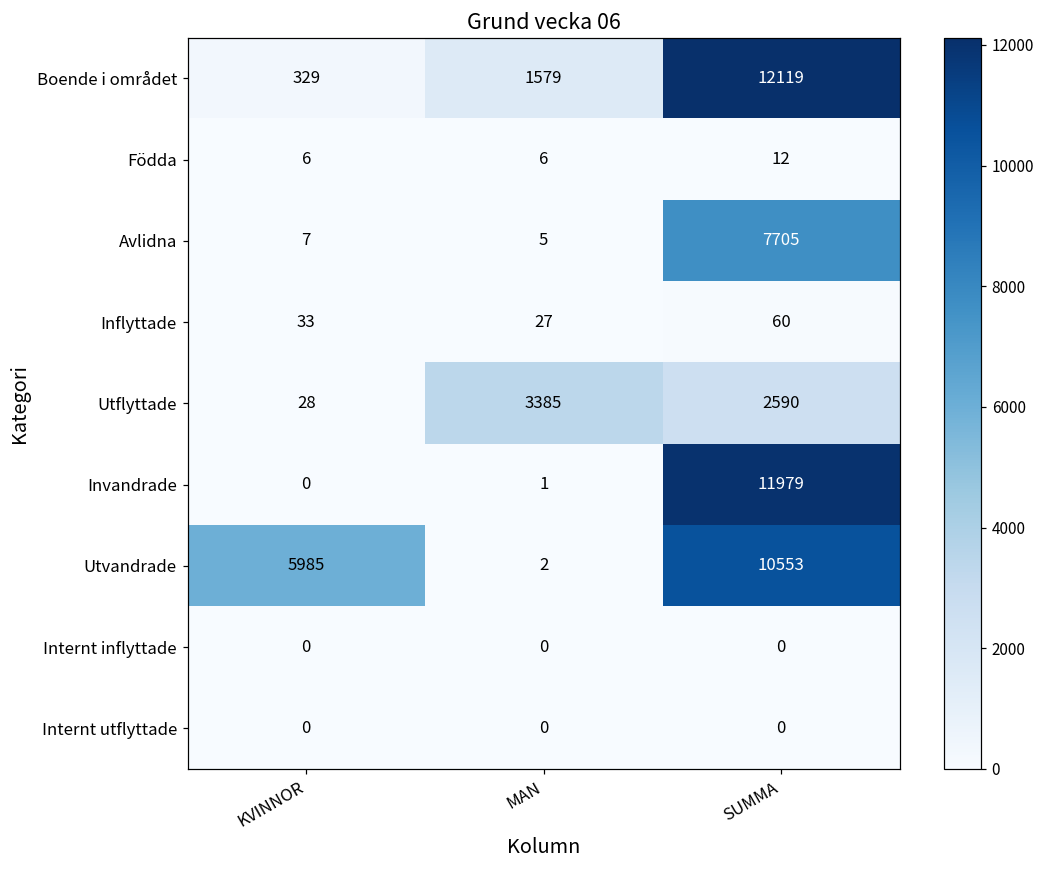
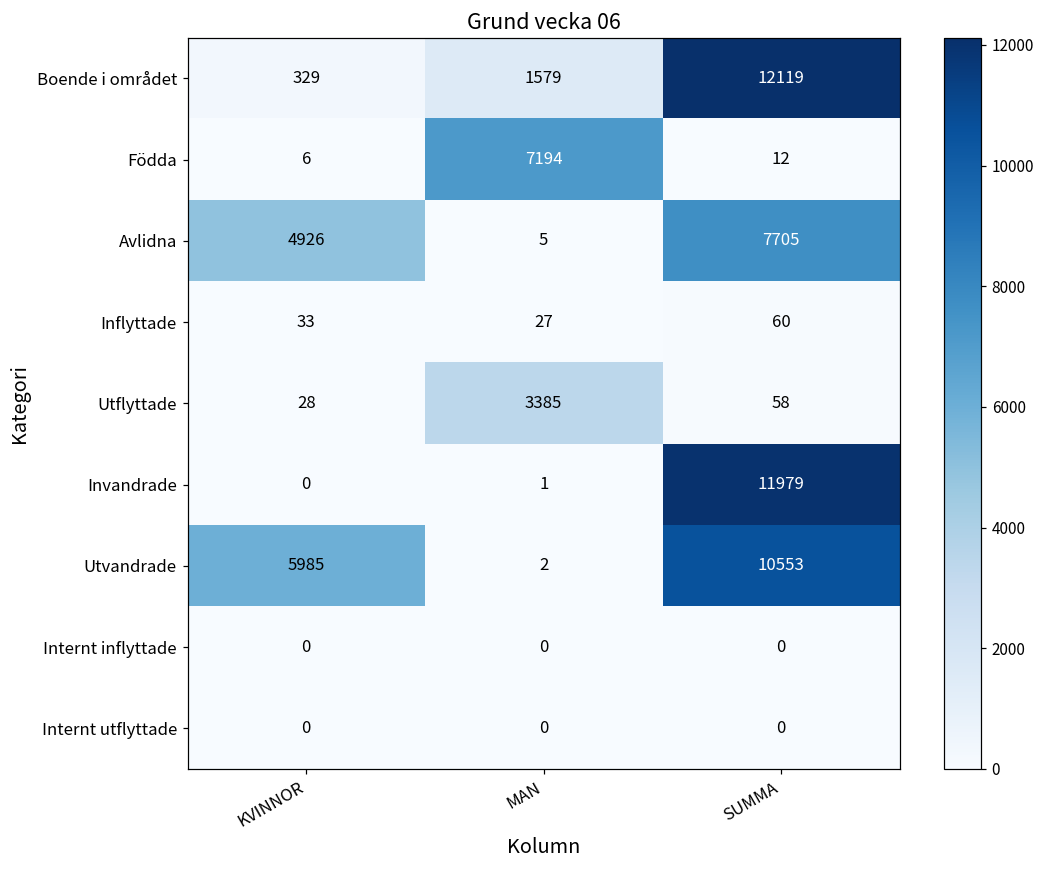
  {
    "Boende i området": {
      "KVINNOR": 329,
      "MAN": 1579,
      "SUMMA": 12119
    },
    "Födda": {
      "KVINNOR": 6,
-     "MAN": 6,
+     "MAN": 7194,
      "SUMMA": 12
    },
    "Avlidna": {
-     "KVINNOR": 7,
+     "KVINNOR": 4926,
      "MAN": 5,
      "SUMMA": 7705
    },
    "Inflyttade": {
      "KVINNOR": 33,
      "MAN": 27,
      "SUMMA": 60
    },
    "Utflyttade": {
      "KVINNOR": 28,
      "MAN": 3385,
-     "SUMMA": 2590
+     "SUMMA": 58
    },
    "Invandrade": {
      "KVINNOR": 0,
      "MAN": 1,
      "SUMMA": 11979
    },
    "Utvandrade": {
      "KVINNOR": 5985,
      "MAN": 2,
      "SUMMA": 10553
    },
    "Internt inflyttade": {
      "KVINNOR": 0,
      "MAN": 0,
      "SUMMA": 0
    },
    "Internt utflyttade": {
      "KVINNOR": 0,
      "MAN": 0,
      "SUMMA": 0
    }
  }
